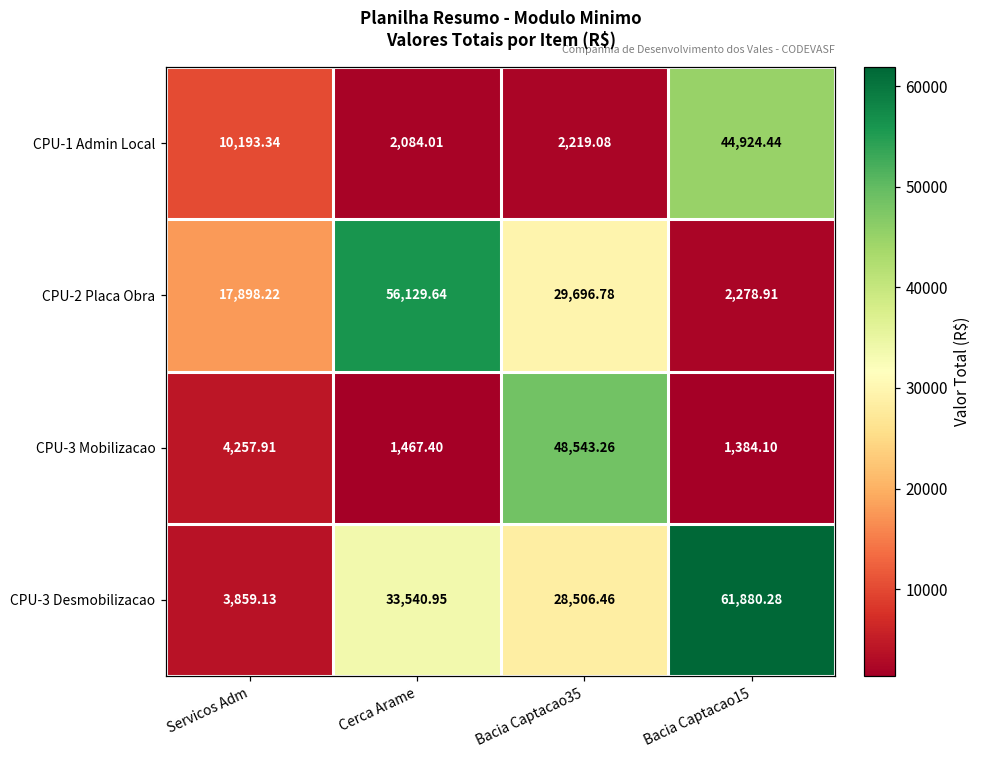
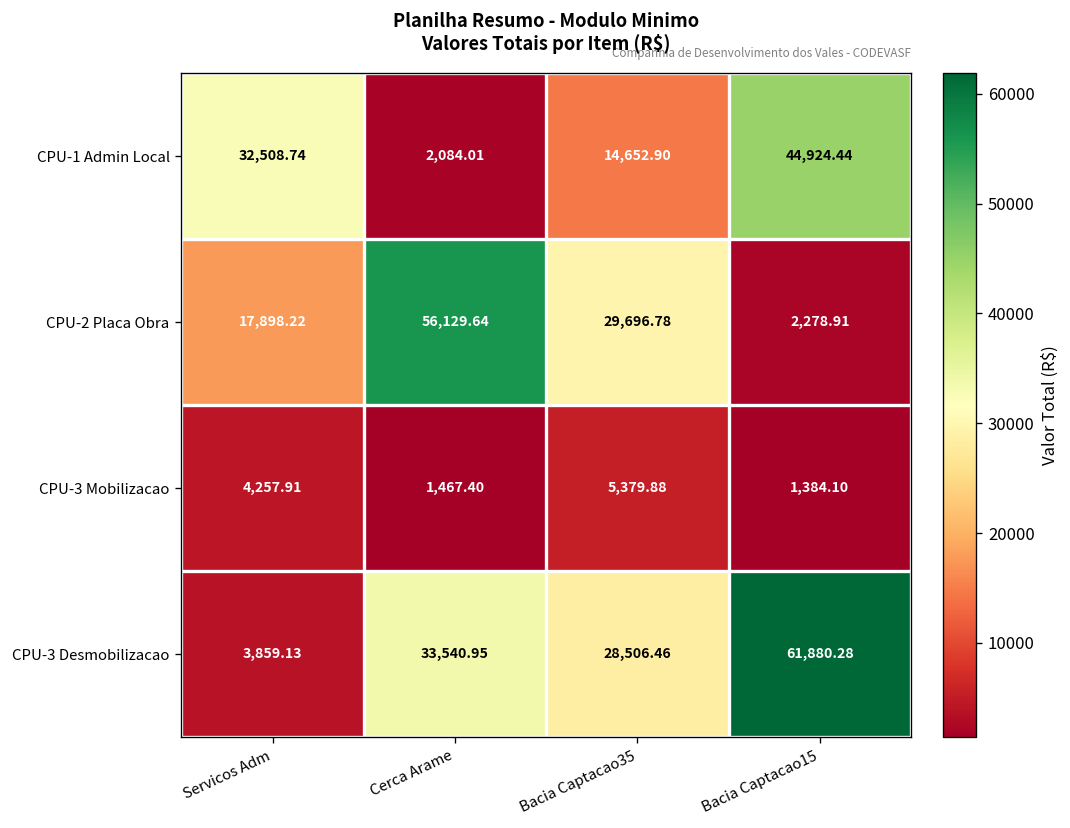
  {
    "CPU-1 Admin Local": {
-     "Servicos Adm": "10,193.34",
+     "Servicos Adm": "32,508.74",
      "Cerca Arame": "2,084.01",
-     "Bacia Captacao35": "2,219.08",
+     "Bacia Captacao35": "14,652.90",
      "Bacia Captacao15": "44,924.44"
    },
    "CPU-2 Placa Obra": {
      "Servicos Adm": "17,898.22",
      "Cerca Arame": "56,129.64",
      "Bacia Captacao35": "29,696.78",
      "Bacia Captacao15": "2,278.91"
    },
    "CPU-3 Mobilizacao": {
      "Servicos Adm": "4,257.91",
      "Cerca Arame": "1,467.40",
-     "Bacia Captacao35": "48,543.26",
+     "Bacia Captacao35": "5,379.88",
      "Bacia Captacao15": "1,384.10"
    },
    "CPU-3 Desmobilizacao": {
      "Servicos Adm": "3,859.13",
      "Cerca Arame": "33,540.95",
      "Bacia Captacao35": "28,506.46",
      "Bacia Captacao15": "61,880.28"
    }
  }
